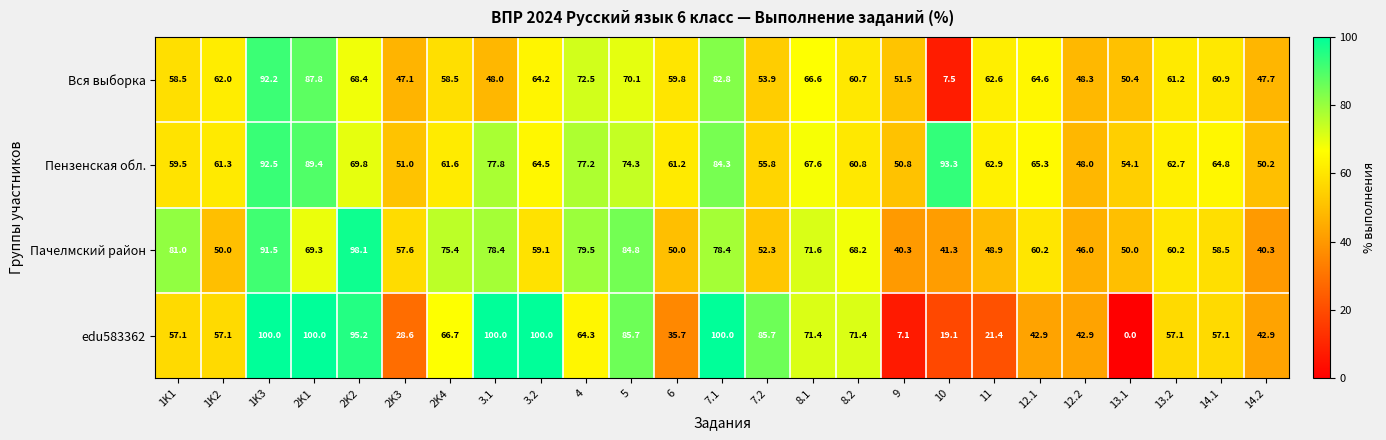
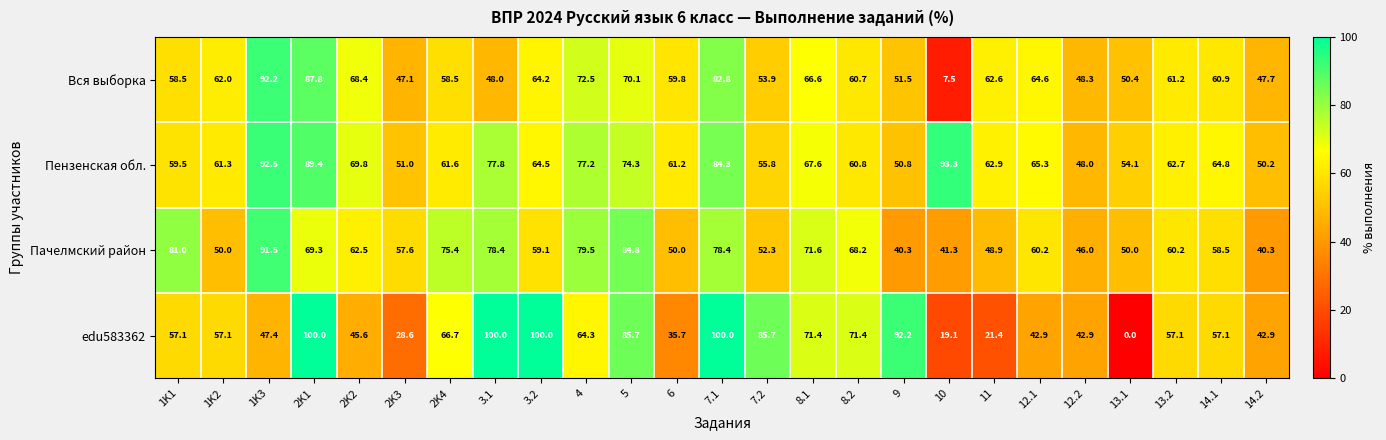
  {
    "Вся выборка": {
      "1K1": 58.5,
      "1K2": 62.0,
      "1K3": 92.2,
      "2K1": 87.8,
      "2K2": 68.4,
      "2K3": 47.1,
      "2K4": 58.5,
      "3.1": 48.0,
      "3.2": 64.2,
      "4": 72.5,
      "5": 70.1,
      "6": 59.8,
      "7.1": 82.8,
      "7.2": 53.9,
      "8.1": 66.6,
      "8.2": 60.7,
      "9": 51.5,
      "10": 7.5,
      "11": 62.6,
      "12.1": 64.6,
      "12.2": 48.3,
      "13.1": 50.4,
      "13.2": 61.2,
      "14.1": 60.9,
      "14.2": 47.7
    },
    "Пензенская обл.": {
      "1K1": 59.5,
      "1K2": 61.3,
      "1K3": 92.5,
      "2K1": 89.4,
      "2K2": 69.8,
      "2K3": 51.0,
      "2K4": 61.6,
      "3.1": 77.8,
      "3.2": 64.5,
      "4": 77.2,
      "5": 74.3,
      "6": 61.2,
      "7.1": 84.3,
      "7.2": 55.8,
      "8.1": 67.6,
      "8.2": 60.8,
      "9": 50.8,
      "10": 93.3,
      "11": 62.9,
      "12.1": 65.3,
      "12.2": 48.0,
      "13.1": 54.1,
      "13.2": 62.7,
      "14.1": 64.8,
      "14.2": 50.2
    },
    "Пачелмский район": {
      "1K1": 81.0,
      "1K2": 50.0,
      "1K3": 91.5,
      "2K1": 69.3,
-     "2K2": 98.1,
+     "2K2": 62.5,
      "2K3": 57.6,
      "2K4": 75.4,
      "3.1": 78.4,
      "3.2": 59.1,
      "4": 79.5,
      "5": 84.8,
      "6": 50.0,
      "7.1": 78.4,
      "7.2": 52.3,
      "8.1": 71.6,
      "8.2": 68.2,
      "9": 40.3,
      "10": 41.3,
      "11": 48.9,
      "12.1": 60.2,
      "12.2": 46.0,
      "13.1": 50.0,
      "13.2": 60.2,
      "14.1": 58.5,
      "14.2": 40.3
    },
    "edu583362": {
      "1K1": 57.1,
      "1K2": 57.1,
-     "1K3": 100.0,
+     "1K3": 47.4,
      "2K1": 100.0,
-     "2K2": 95.2,
+     "2K2": 45.6,
      "2K3": 28.6,
      "2K4": 66.7,
      "3.1": 100.0,
      "3.2": 100.0,
      "4": 64.3,
      "5": 85.7,
      "6": 35.7,
      "7.1": 100.0,
      "7.2": 85.7,
      "8.1": 71.4,
      "8.2": 71.4,
-     "9": 7.1,
+     "9": 92.2,
      "10": 19.1,
      "11": 21.4,
      "12.1": 42.9,
      "12.2": 42.9,
      "13.1": 0.0,
      "13.2": 57.1,
      "14.1": 57.1,
      "14.2": 42.9
    }
  }
